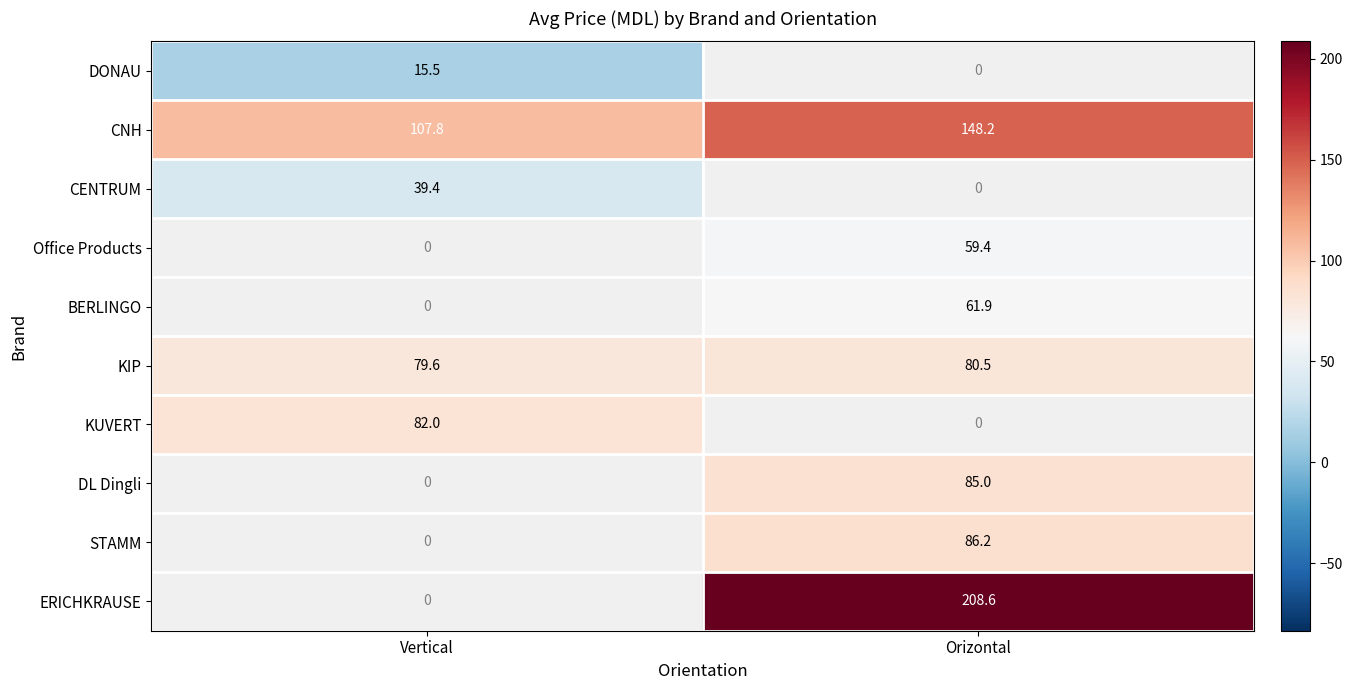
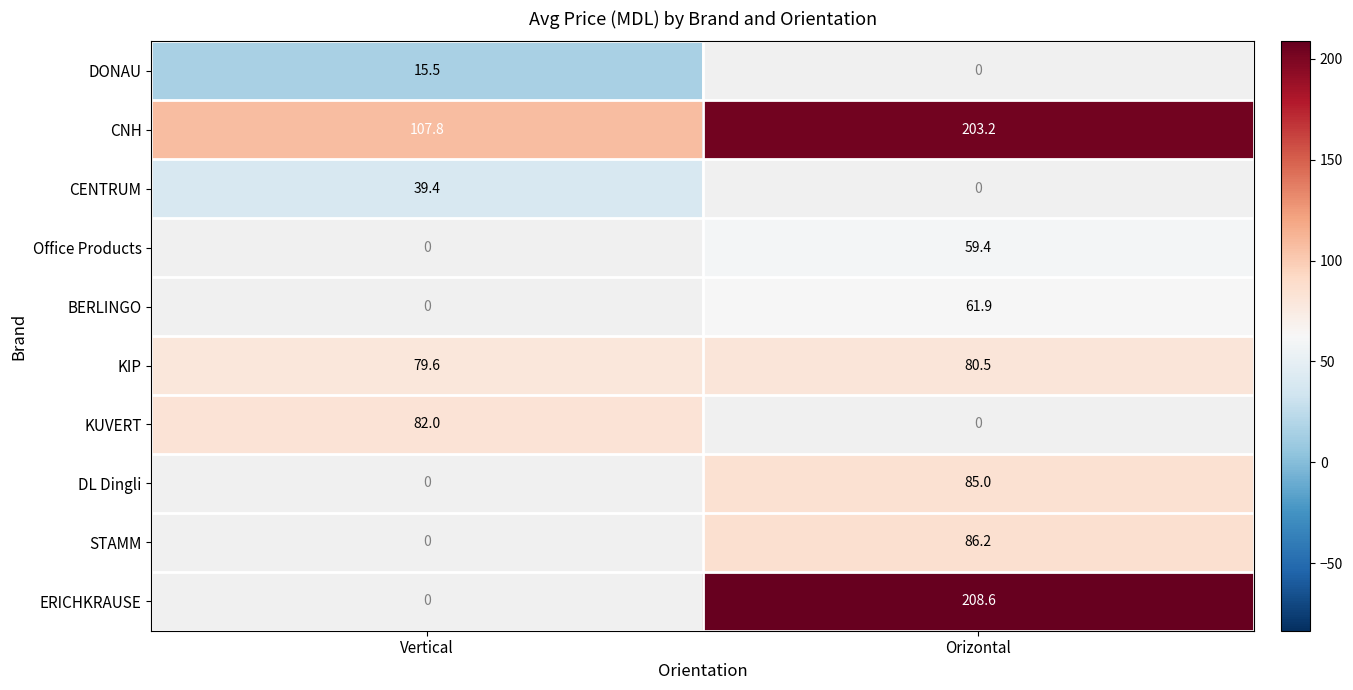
  {
    "DONAU": {
      "Vertical": 15.5
    },
    "CNH": {
      "Vertical": 107.8,
-     "Orizontal": 148.2
+     "Orizontal": 203.2
    },
    "CENTRUM": {
      "Vertical": 39.4
    },
    "Office Products": {
      "Orizontal": 59.4
    },
    "BERLINGO": {
      "Orizontal": 61.9
    },
    "KIP": {
      "Vertical": 79.6,
      "Orizontal": 80.5
    },
    "KUVERT": {
      "Vertical": 82.0
    },
    "DL Dingli": {
      "Orizontal": 85.0
    },
    "STAMM": {
      "Orizontal": 86.2
    },
    "ERICHKRAUSE": {
      "Orizontal": 208.6
    }
  }
